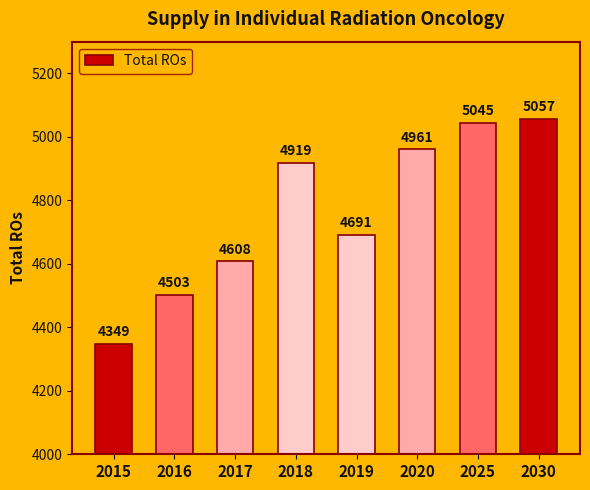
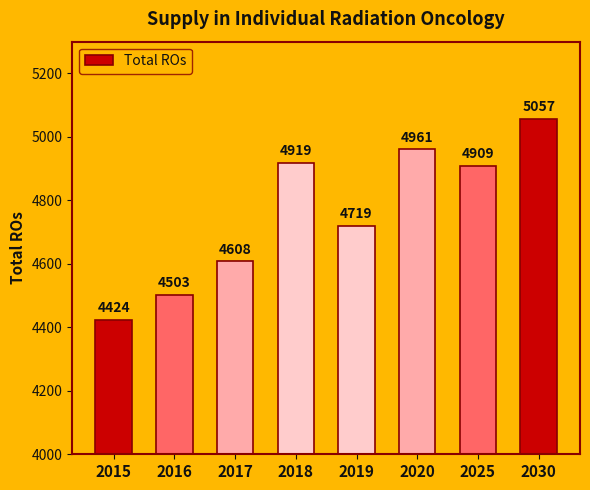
  {
-   "2015": 4349,
+   "2015": 4424,
    "2016": 4503,
    "2017": 4608,
    "2018": 4919,
-   "2019": 4691,
+   "2019": 4719,
    "2020": 4961,
-   "2025": 5045,
+   "2025": 4909,
    "2030": 5057
  }
